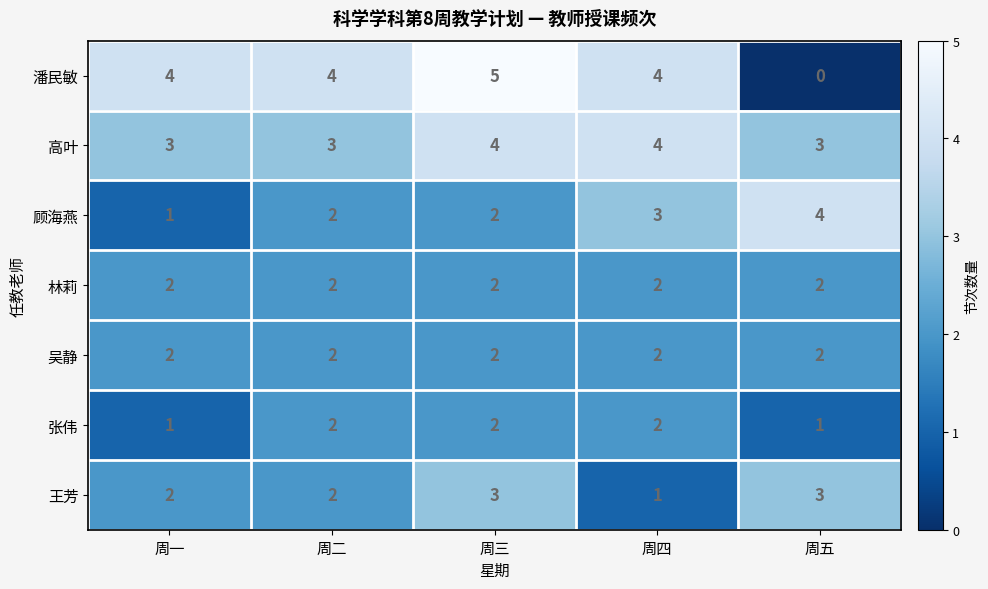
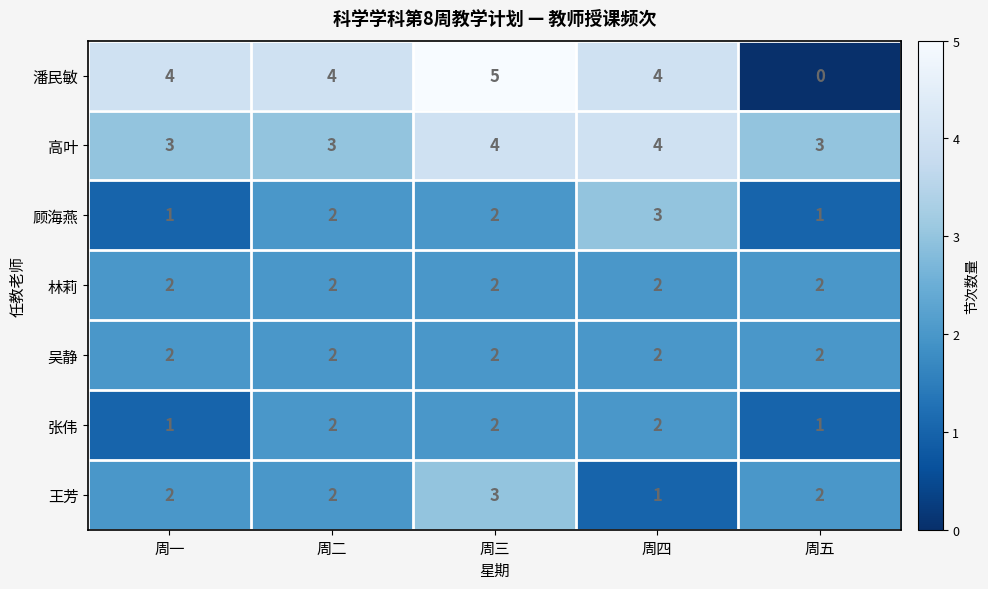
  {
    "潘民敏": {
      "周一": 4,
      "周二": 4,
      "周三": 5,
      "周四": 4,
      "周五": 0
    },
    "高叶": {
      "周一": 3,
      "周二": 3,
      "周三": 4,
      "周四": 4,
      "周五": 3
    },
    "顾海燕": {
      "周一": 1,
      "周二": 2,
      "周三": 2,
      "周四": 3,
-     "周五": 4
+     "周五": 1
    },
    "林莉": {
      "周一": 2,
      "周二": 2,
      "周三": 2,
      "周四": 2,
      "周五": 2
    },
    "吴静": {
      "周一": 2,
      "周二": 2,
      "周三": 2,
      "周四": 2,
      "周五": 2
    },
    "张伟": {
      "周一": 1,
      "周二": 2,
      "周三": 2,
      "周四": 2,
      "周五": 1
    },
    "王芳": {
      "周一": 2,
      "周二": 2,
      "周三": 3,
      "周四": 1,
-     "周五": 3
+     "周五": 2
    }
  }
